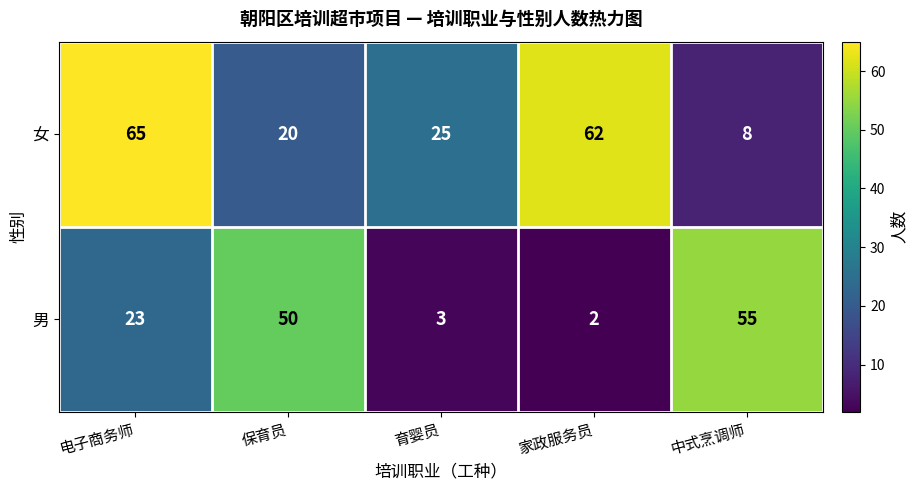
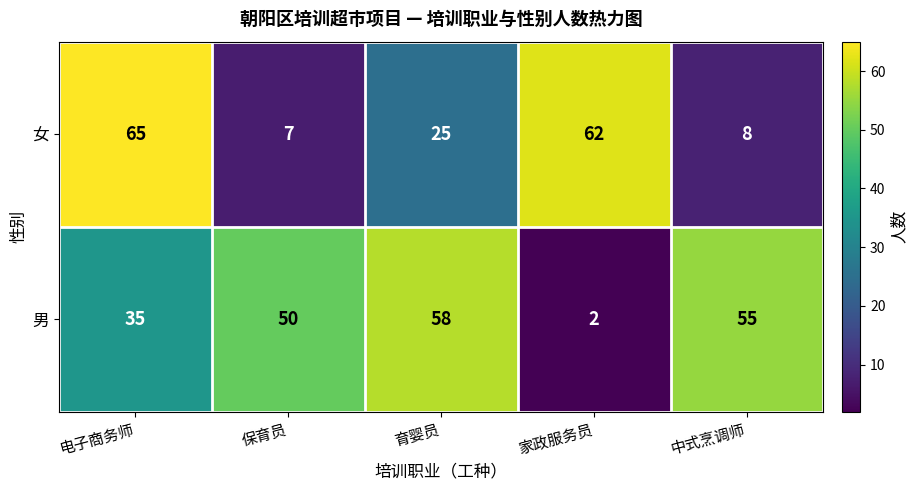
  {
    "女": {
      "电子商务师": 65,
-     "保育员": 20,
+     "保育员": 7,
      "育婴员": 25,
      "家政服务员": 62,
      "中式烹调师": 8
    },
    "男": {
-     "电子商务师": 23,
+     "电子商务师": 35,
      "保育员": 50,
-     "育婴员": 3,
+     "育婴员": 58,
      "家政服务员": 2,
      "中式烹调师": 55
    }
  }
